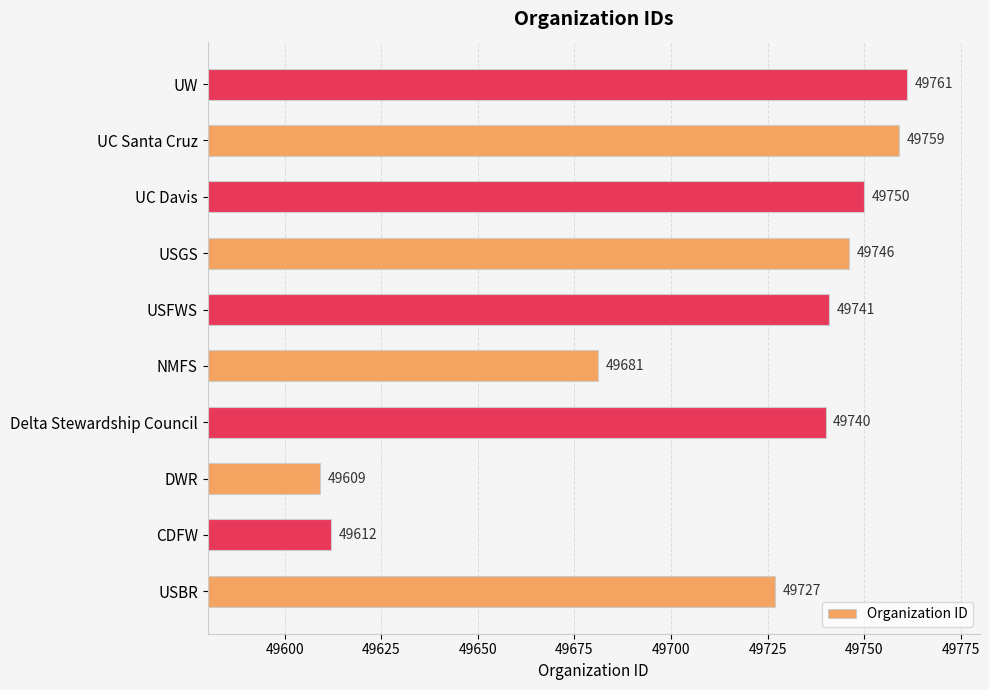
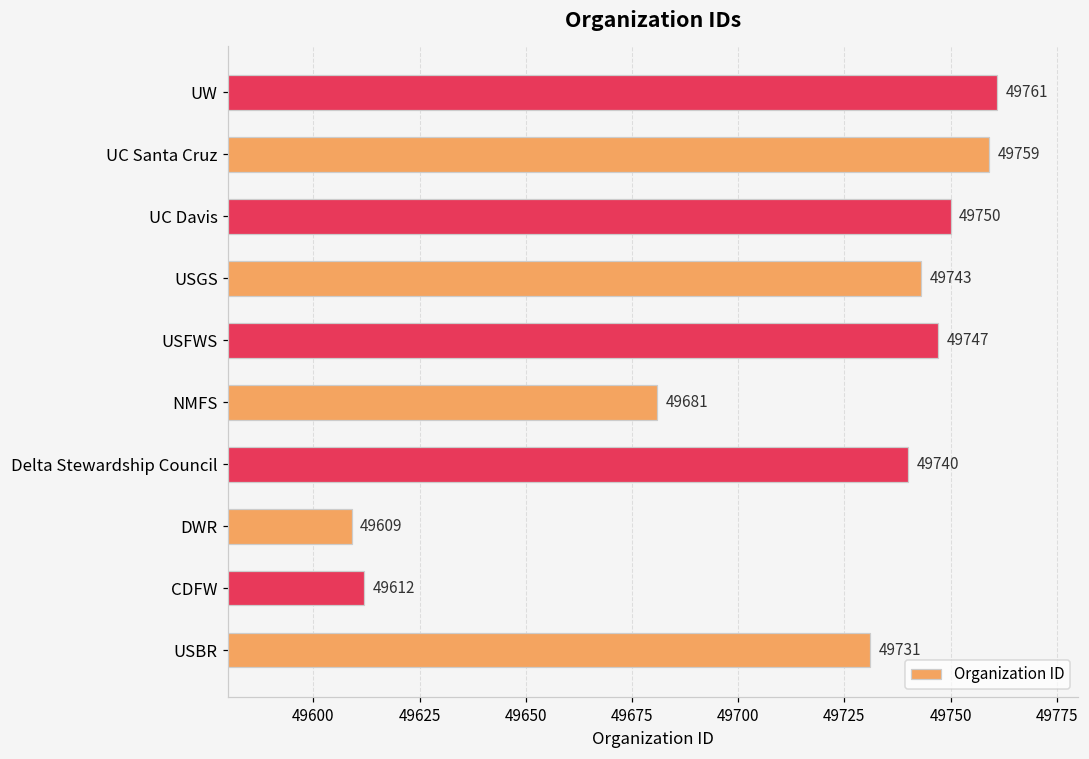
  {
    "UW": 49761,
    "UC Santa Cruz": 49759,
    "UC Davis": 49750,
-   "USGS": 49746,
-   "USFWS": 49741,
+   "USGS": 49743,
+   "USFWS": 49747,
    "NMFS": 49681,
    "Delta Stewardship Council": 49740,
    "DWR": 49609,
    "CDFW": 49612,
-   "USBR": 49727
+   "USBR": 49731
  }
